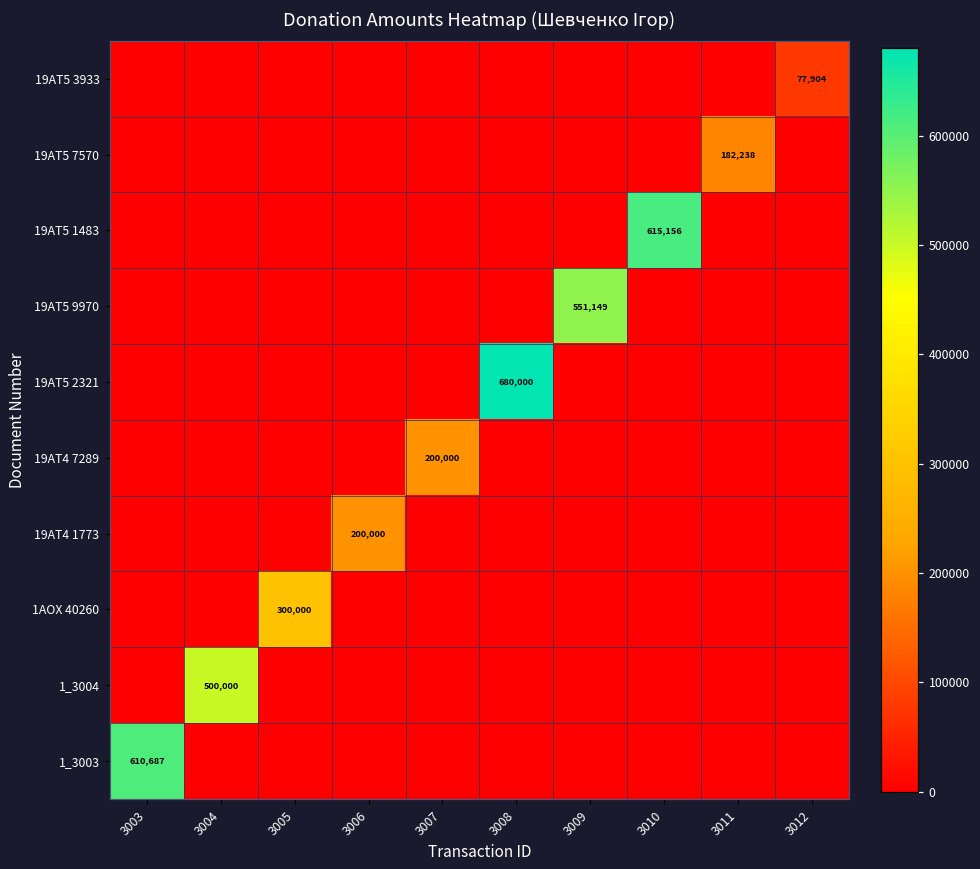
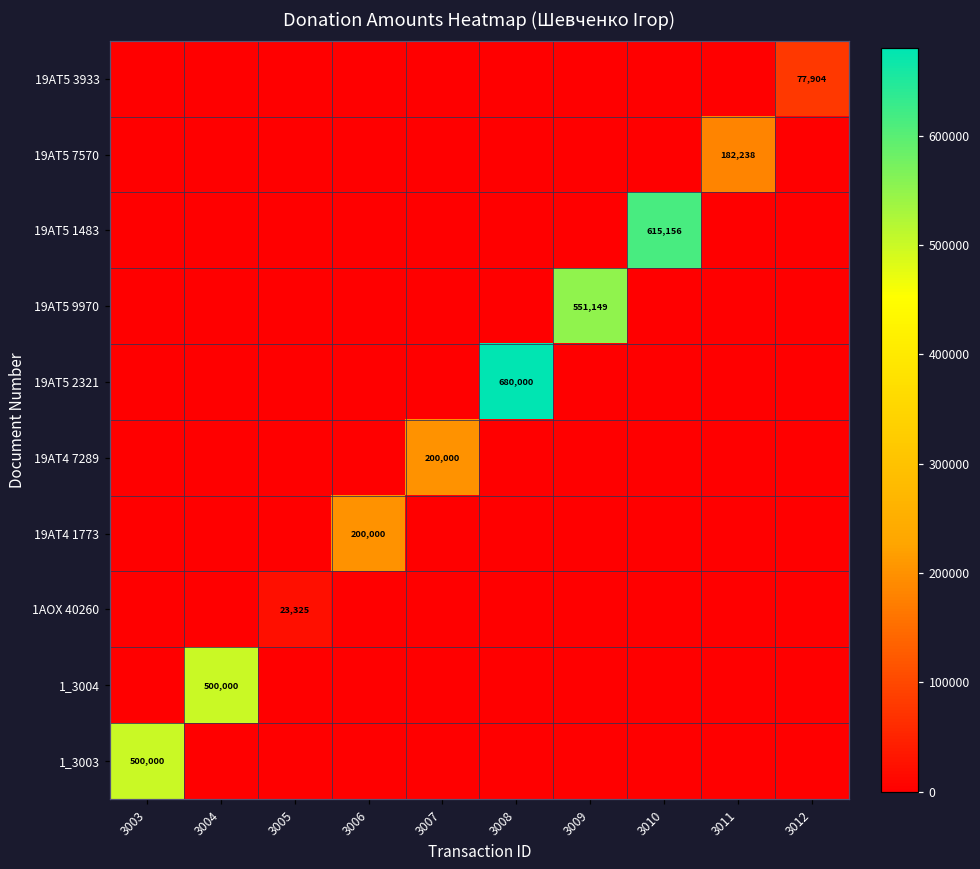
  {
    "19AT5 3933": {
      "3012": "77,904"
    },
    "19AT5 7570": {
      "3011": "182,238"
    },
    "19АТ5 1483": {
      "3010": "615,156"
    },
    "19АТ5 9970": {
      "3009": "551,149"
    },
    "19АТ5 2321": {
      "3008": "680,000"
    },
    "19АТ4 7289": {
      "3007": "200,000"
    },
    "19АТ4 1773": {
      "3006": "200,000"
    },
    "1АОХ 40260": {
-     "3005": "300,000"
+     "3005": "23,325"
    },
    "1_3004": {
      "3004": "500,000"
    },
    "1_3003": {
-     "3003": "610,687"
+     "3003": "500,000"
    }
  }
